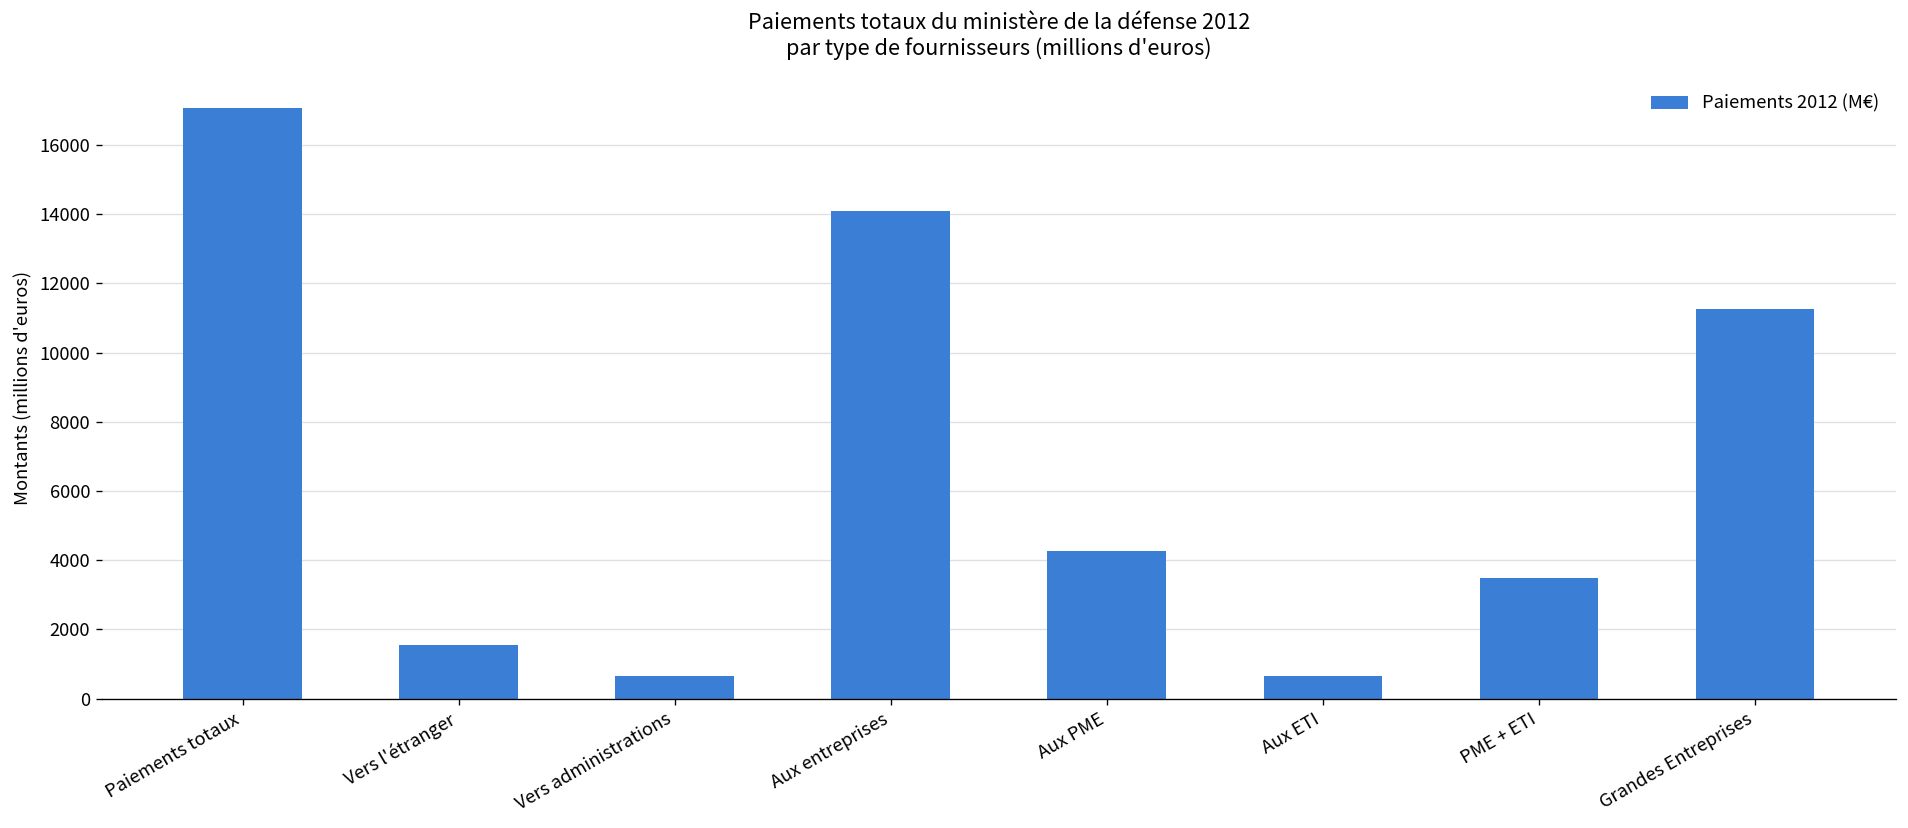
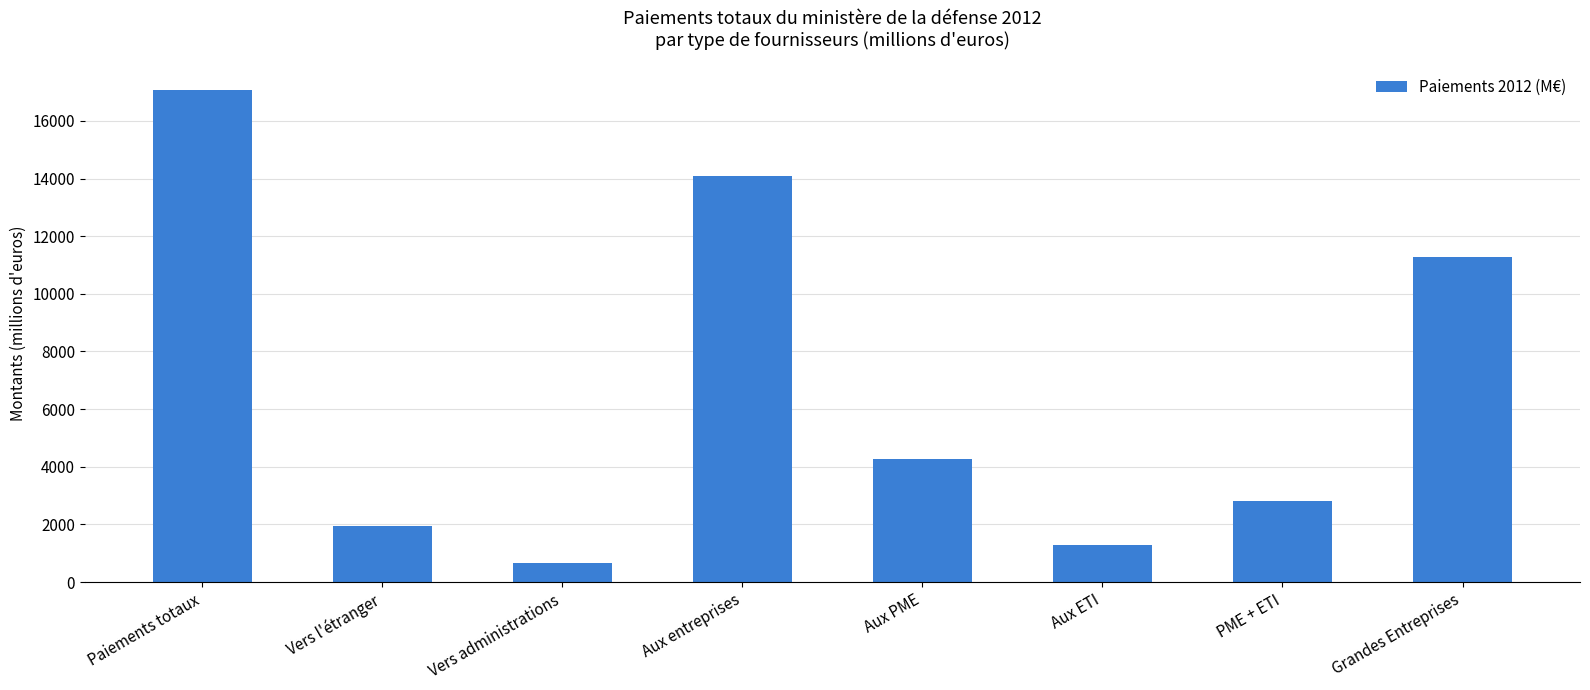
  {
    "Paiements totaux": 17100,
-   "Vers l'étranger": 1600,
+   "Vers l'étranger": 1900,
    "Vers administrations": 600,
    "Aux entreprises": 14100,
    "Aux PME": 4300,
-   "Aux ETI": 700,
-   "PME + ETI": 3500,
+   "Aux ETI": 1300,
+   "PME + ETI": 2800,
    "Grandes Entreprises": 11300
  }
